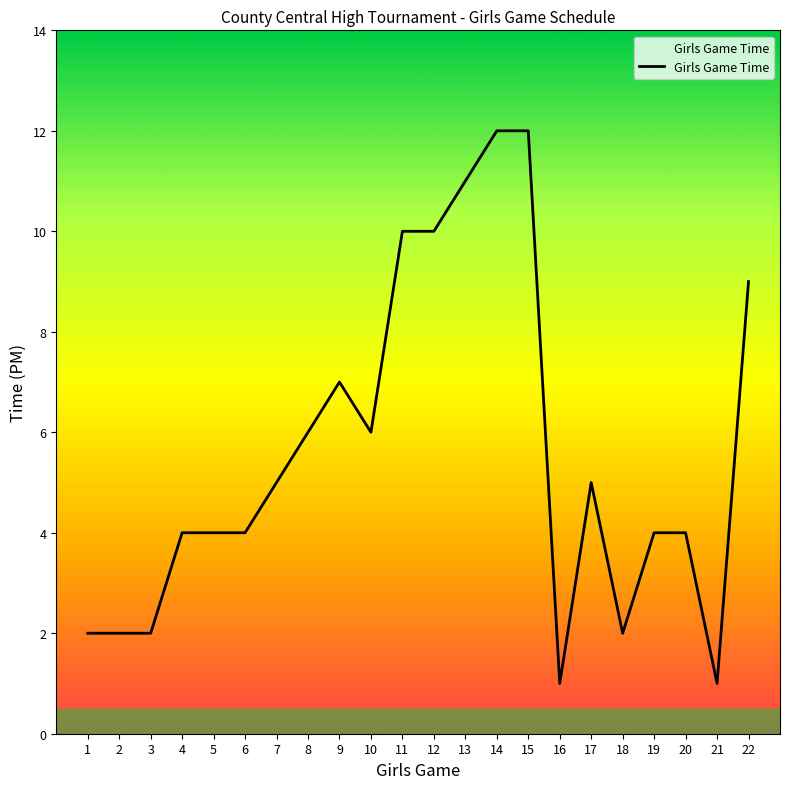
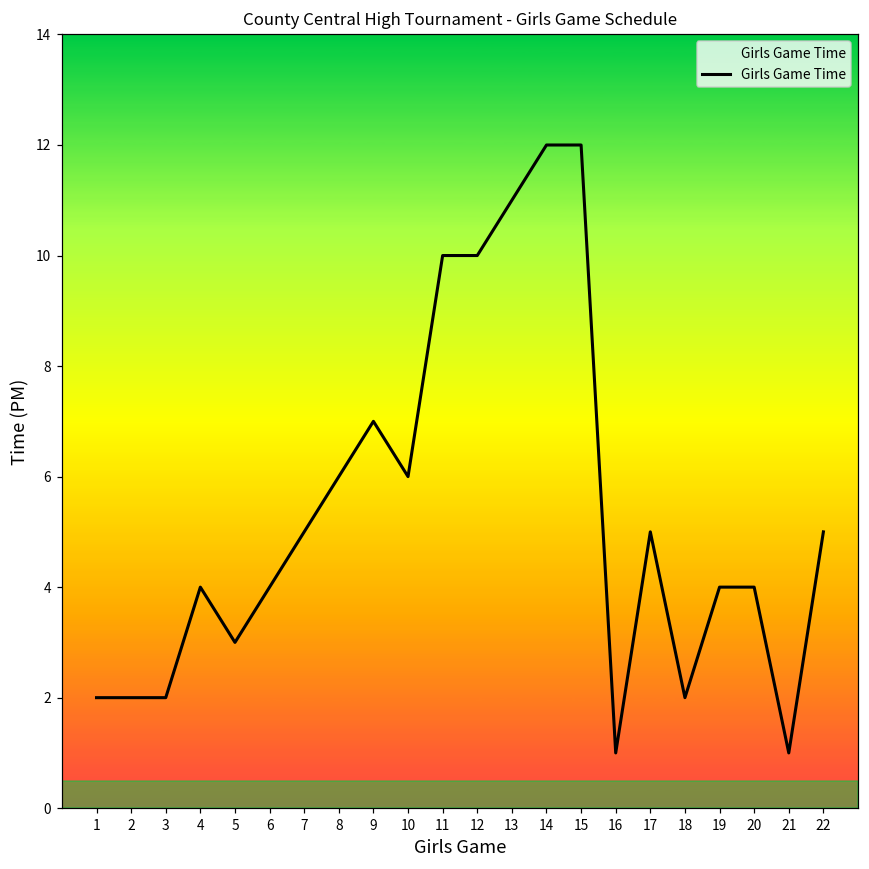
  {
    "1": 2,
    "2": 2,
    "3": 2,
    "4": 4,
-   "5": 4,
+   "5": 3,
    "6": 4,
    "7": 5,
    "8": 6,
    "9": 7,
    "10": 6,
    "11": 10,
    "12": 10,
    "13": 11,
    "14": 12,
    "15": 12,
    "16": 1,
    "17": 5,
    "18": 2,
    "19": 4,
    "20": 4,
    "21": 1,
-   "22": 9
+   "22": 5
  }
